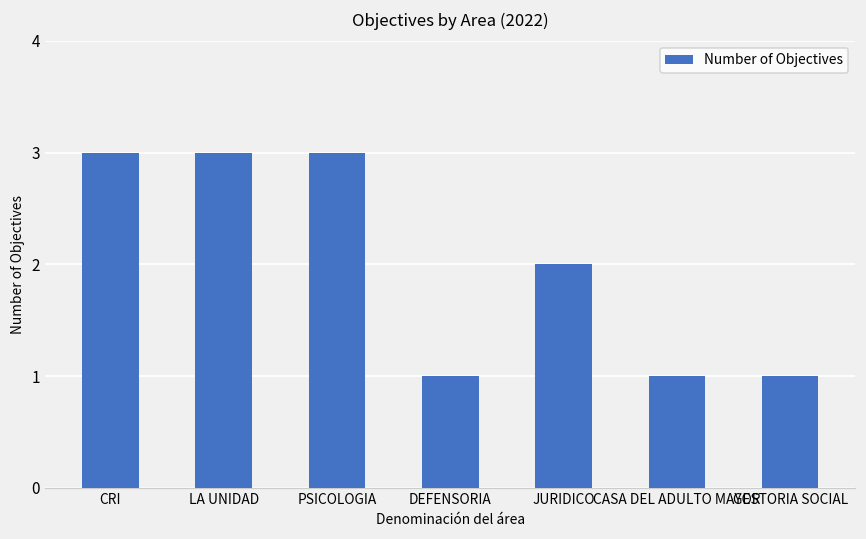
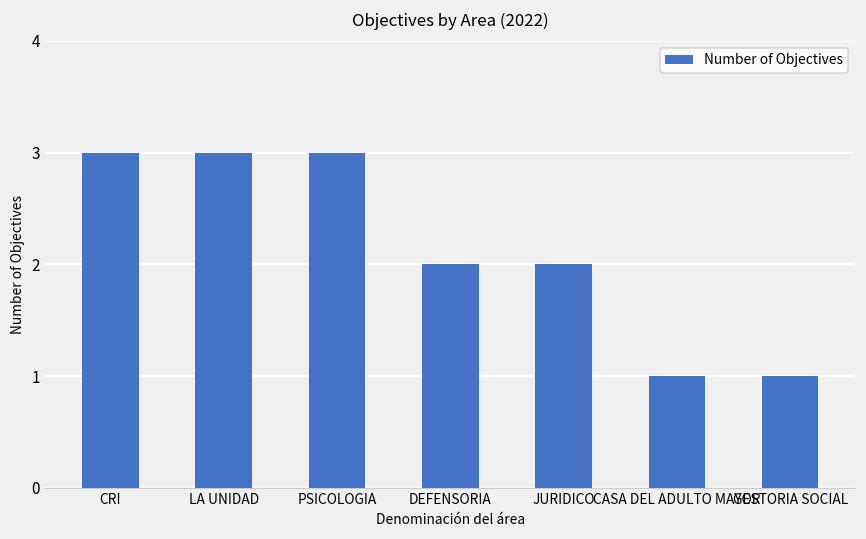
  {
    "CRI": 3,
    "LA UNIDAD": 3,
    "PSICOLOGIA": 3,
-   "DEFENSORIA": 1,
+   "DEFENSORIA": 2,
    "JURIDICO": 2
  }
